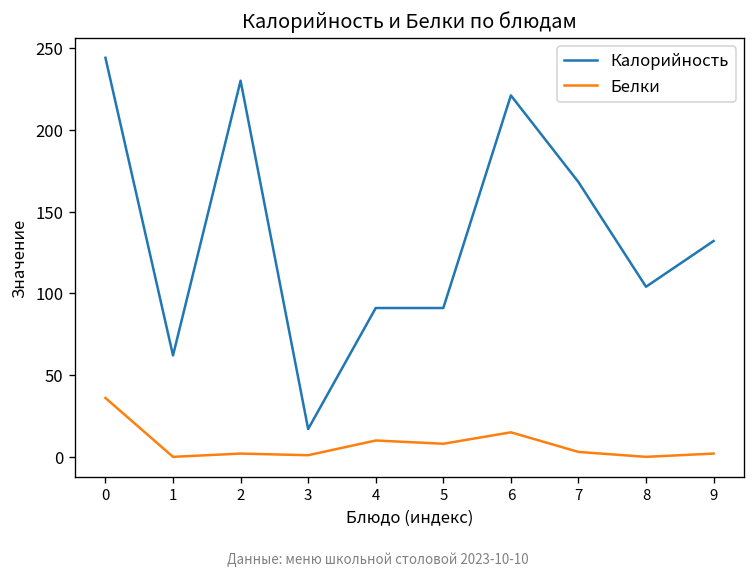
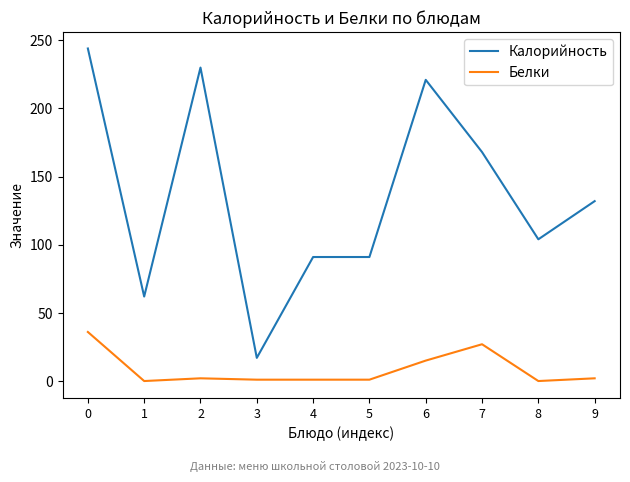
  {
    "Калорийность": {
      "0": 244,
      "1": 62,
      "2": 230,
      "3": 17,
      "4": 91,
      "5": 91,
      "6": 221,
      "7": 168,
      "8": 104,
      "9": 132
    },
    "Белки": {
      "0": 36,
      "1": 0,
      "2": 2,
      "3": 1,
-     "4": 10,
-     "5": 8,
+     "4": 1,
+     "5": 1,
      "6": 15,
-     "7": 3,
+     "7": 27,
      "8": 0,
      "9": 2
    }
  }
